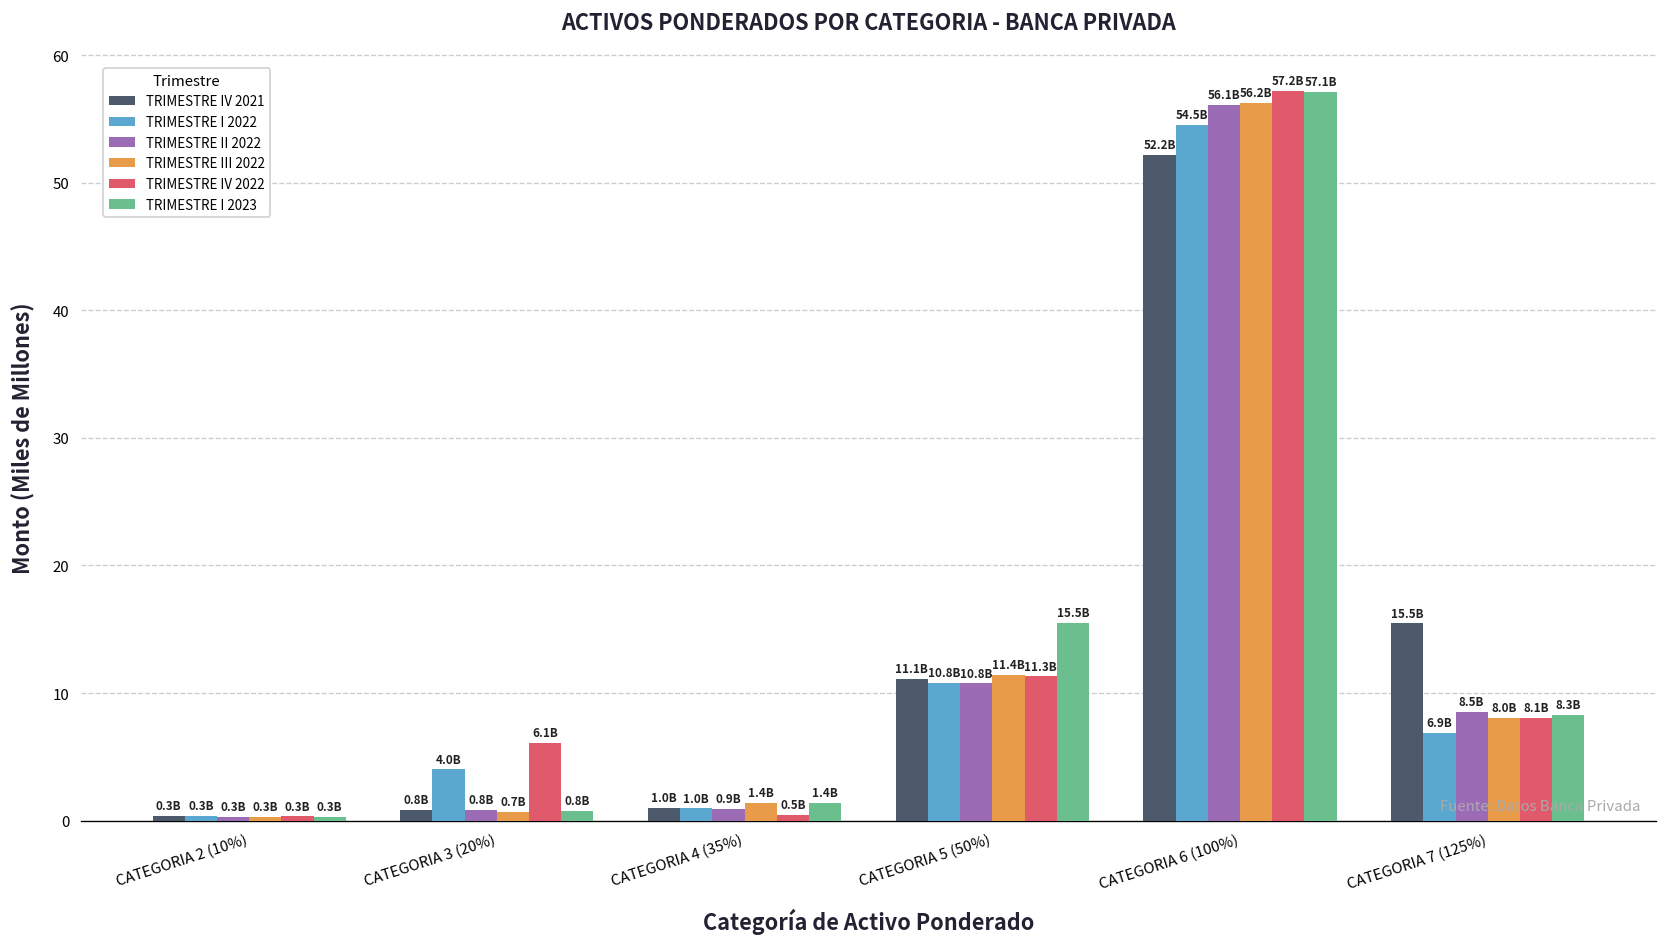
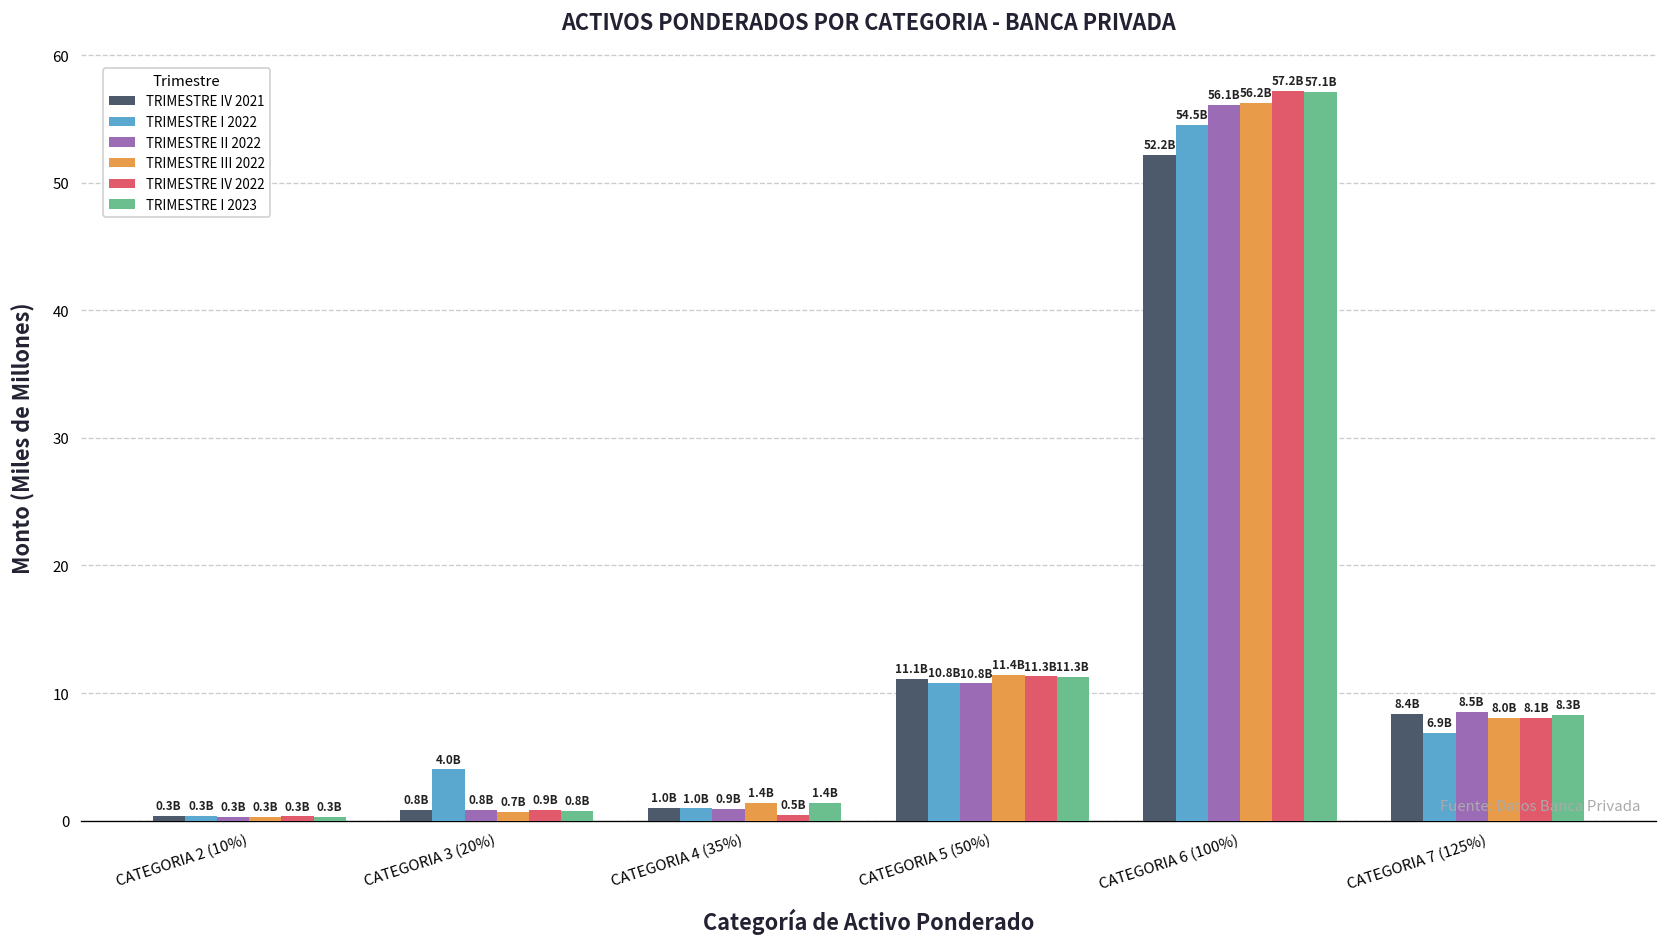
  {
    "TRIMESTRE IV 2021": {
      "CATEGORIA 2 (10%)": "0.3B",
      "CATEGORIA 3 (20%)": "0.8B",
      "CATEGORIA 4 (35%)": "1.0B",
      "CATEGORIA 5 (50%)": "11.1B",
      "CATEGORIA 6 (100%)": "52.2B",
-     "CATEGORIA 7 (125%)": "15.5B"
+     "CATEGORIA 7 (125%)": "8.4B"
    },
    "TRIMESTRE I 2022": {
      "CATEGORIA 2 (10%)": "0.3B",
      "CATEGORIA 3 (20%)": "4.0B",
      "CATEGORIA 4 (35%)": "1.0B",
      "CATEGORIA 5 (50%)": "10.8B",
      "CATEGORIA 6 (100%)": "54.5B",
      "CATEGORIA 7 (125%)": "6.9B"
    },
    "TRIMESTRE II 2022": {
      "CATEGORIA 2 (10%)": "0.3B",
      "CATEGORIA 3 (20%)": "0.8B",
      "CATEGORIA 4 (35%)": "0.9B",
      "CATEGORIA 5 (50%)": "10.8B",
      "CATEGORIA 6 (100%)": "56.1B",
      "CATEGORIA 7 (125%)": "8.5B"
    },
    "TRIMESTRE III 2022": {
      "CATEGORIA 2 (10%)": "0.3B",
      "CATEGORIA 3 (20%)": "0.7B",
      "CATEGORIA 4 (35%)": "1.4B",
      "CATEGORIA 5 (50%)": "11.4B",
      "CATEGORIA 6 (100%)": "56.2B",
      "CATEGORIA 7 (125%)": "8.0B"
    },
    "TRIMESTRE IV 2022": {
      "CATEGORIA 2 (10%)": "0.3B",
-     "CATEGORIA 3 (20%)": "6.1B",
+     "CATEGORIA 3 (20%)": "0.9B",
      "CATEGORIA 4 (35%)": "0.5B",
      "CATEGORIA 5 (50%)": "11.3B",
      "CATEGORIA 6 (100%)": "57.2B",
      "CATEGORIA 7 (125%)": "8.1B"
    },
    "TRIMESTRE I 2023": {
      "CATEGORIA 2 (10%)": "0.3B",
      "CATEGORIA 3 (20%)": "0.8B",
      "CATEGORIA 4 (35%)": "1.4B",
-     "CATEGORIA 5 (50%)": "15.5B",
+     "CATEGORIA 5 (50%)": "11.3B",
      "CATEGORIA 6 (100%)": "57.1B",
      "CATEGORIA 7 (125%)": "8.3B"
    }
  }
